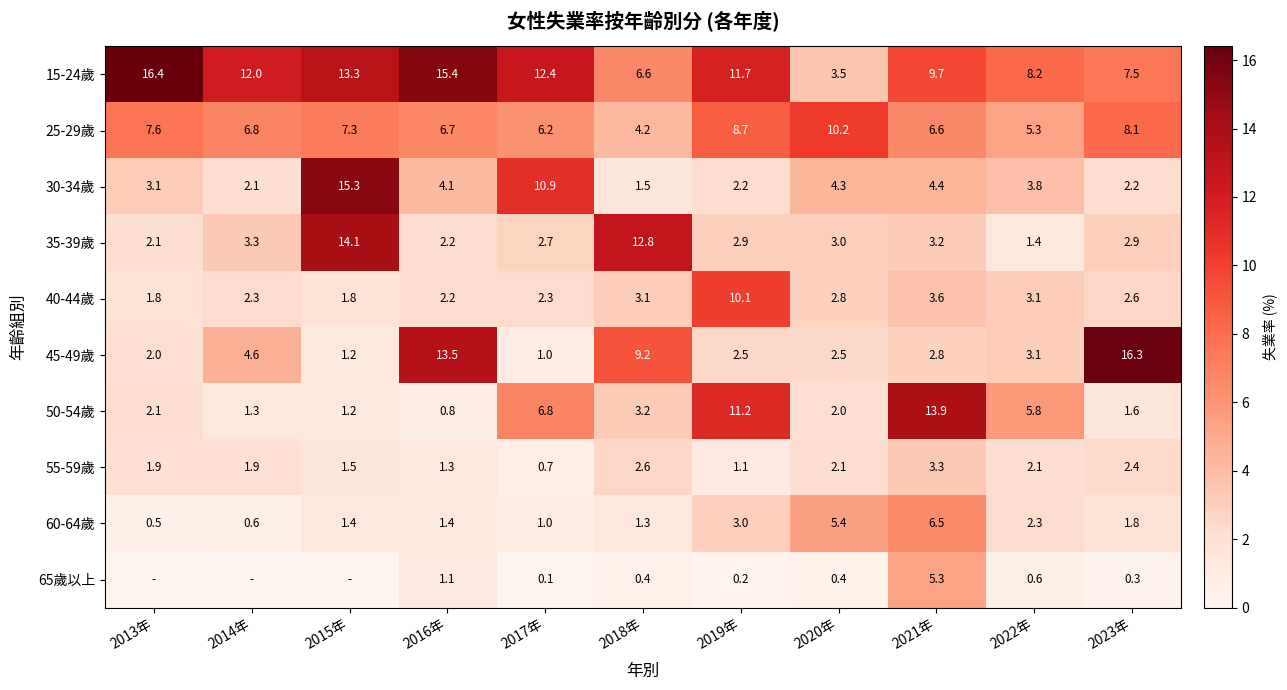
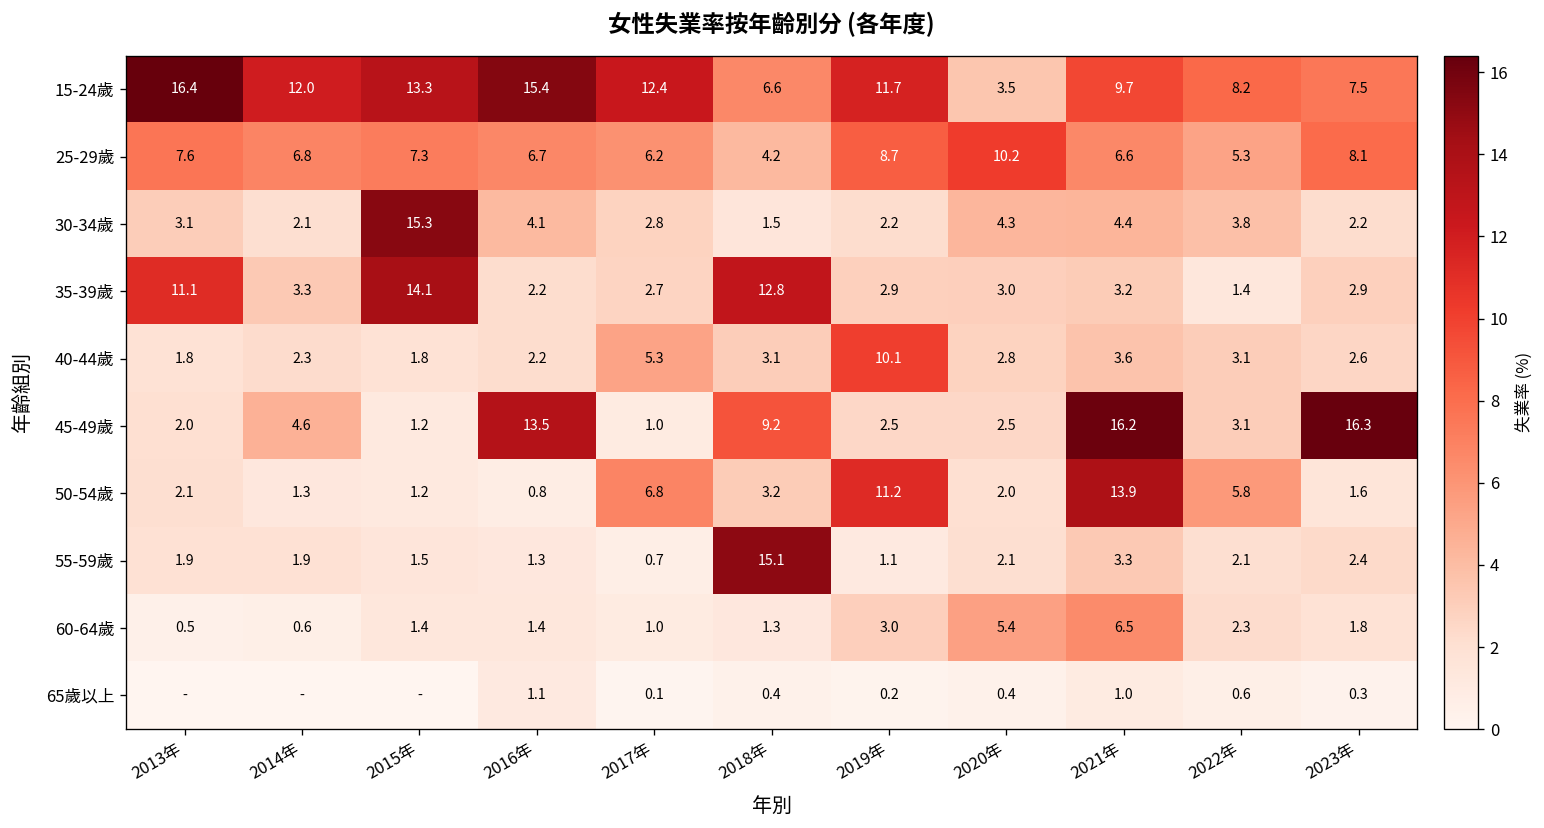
  {
    "15-24歲": {
      "2013年": 16.4,
      "2014年": 12.0,
      "2015年": 13.3,
      "2016年": 15.4,
      "2017年": 12.4,
      "2018年": 6.6,
      "2019年": 11.7,
      "2020年": 3.5,
      "2021年": 9.7,
      "2022年": 8.2,
      "2023年": 7.5
    },
    "25-29歲": {
      "2013年": 7.6,
      "2014年": 6.8,
      "2015年": 7.3,
      "2016年": 6.7,
      "2017年": 6.2,
      "2018年": 4.2,
      "2019年": 8.7,
      "2020年": 10.2,
      "2021年": 6.6,
      "2022年": 5.3,
      "2023年": 8.1
    },
    "30-34歲": {
      "2013年": 3.1,
      "2014年": 2.1,
      "2015年": 15.3,
      "2016年": 4.1,
-     "2017年": 10.9,
+     "2017年": 2.8,
      "2018年": 1.5,
      "2019年": 2.2,
      "2020年": 4.3,
      "2021年": 4.4,
      "2022年": 3.8,
      "2023年": 2.2
    },
    "35-39歲": {
-     "2013年": 2.1,
+     "2013年": 11.1,
      "2014年": 3.3,
      "2015年": 14.1,
      "2016年": 2.2,
      "2017年": 2.7,
      "2018年": 12.8,
      "2019年": 2.9,
      "2020年": 3.0,
      "2021年": 3.2,
      "2022年": 1.4,
      "2023年": 2.9
    },
    "40-44歲": {
      "2013年": 1.8,
      "2014年": 2.3,
      "2015年": 1.8,
      "2016年": 2.2,
-     "2017年": 2.3,
+     "2017年": 5.3,
      "2018年": 3.1,
      "2019年": 10.1,
      "2020年": 2.8,
      "2021年": 3.6,
      "2022年": 3.1,
      "2023年": 2.6
    },
    "45-49歲": {
      "2013年": 2.0,
      "2014年": 4.6,
      "2015年": 1.2,
      "2016年": 13.5,
      "2017年": 1.0,
      "2018年": 9.2,
      "2019年": 2.5,
      "2020年": 2.5,
-     "2021年": 2.8,
+     "2021年": 16.2,
      "2022年": 3.1,
      "2023年": 16.3
    },
    "50-54歲": {
      "2013年": 2.1,
      "2014年": 1.3,
      "2015年": 1.2,
      "2016年": 0.8,
      "2017年": 6.8,
      "2018年": 3.2,
      "2019年": 11.2,
      "2020年": 2.0,
      "2021年": 13.9,
      "2022年": 5.8,
      "2023年": 1.6
    },
    "55-59歲": {
      "2013年": 1.9,
      "2014年": 1.9,
      "2015年": 1.5,
      "2016年": 1.3,
      "2017年": 0.7,
-     "2018年": 2.6,
+     "2018年": 15.1,
      "2019年": 1.1,
      "2020年": 2.1,
      "2021年": 3.3,
      "2022年": 2.1,
      "2023年": 2.4
    },
    "60-64歲": {
      "2013年": 0.5,
      "2014年": 0.6,
      "2015年": 1.4,
      "2016年": 1.4,
      "2017年": 1.0,
      "2018年": 1.3,
      "2019年": 3.0,
      "2020年": 5.4,
      "2021年": 6.5,
      "2022年": 2.3,
      "2023年": 1.8
    },
    "65歲以上": {
      "2016年": 1.1,
      "2017年": 0.1,
      "2018年": 0.4,
      "2019年": 0.2,
      "2020年": 0.4,
-     "2021年": 5.3,
+     "2021年": 1.0,
      "2022年": 0.6,
      "2023年": 0.3
    }
  }
